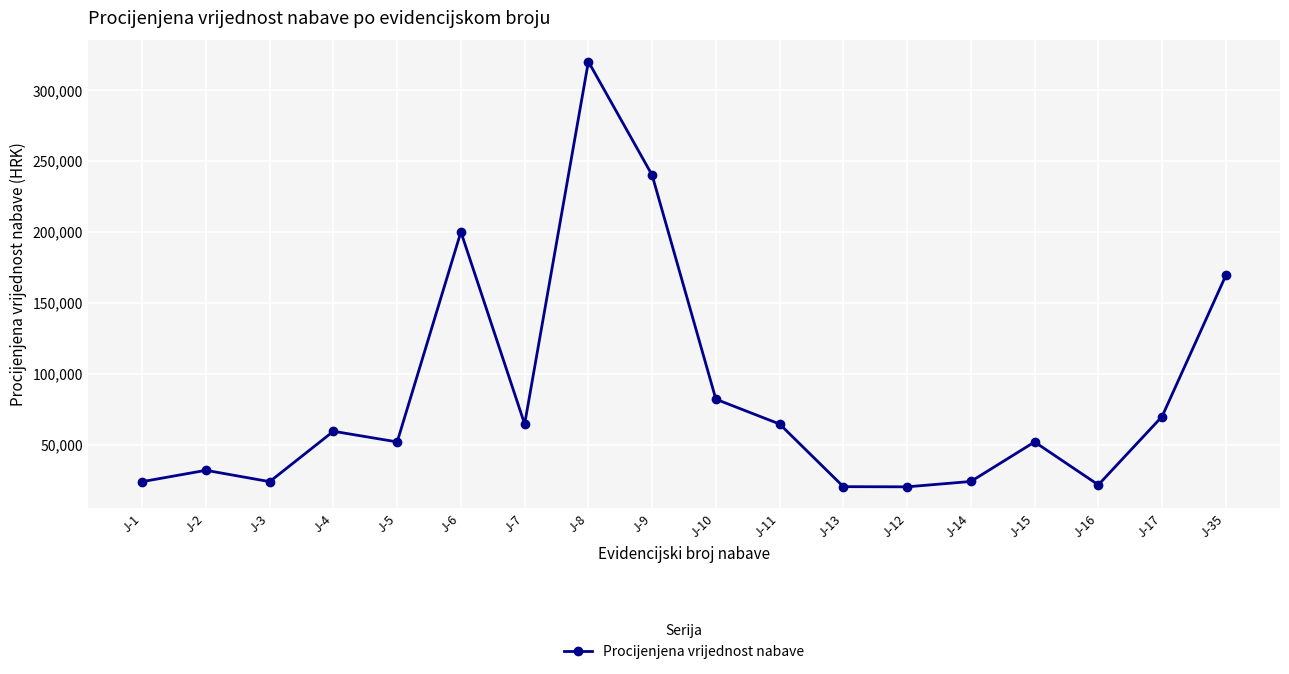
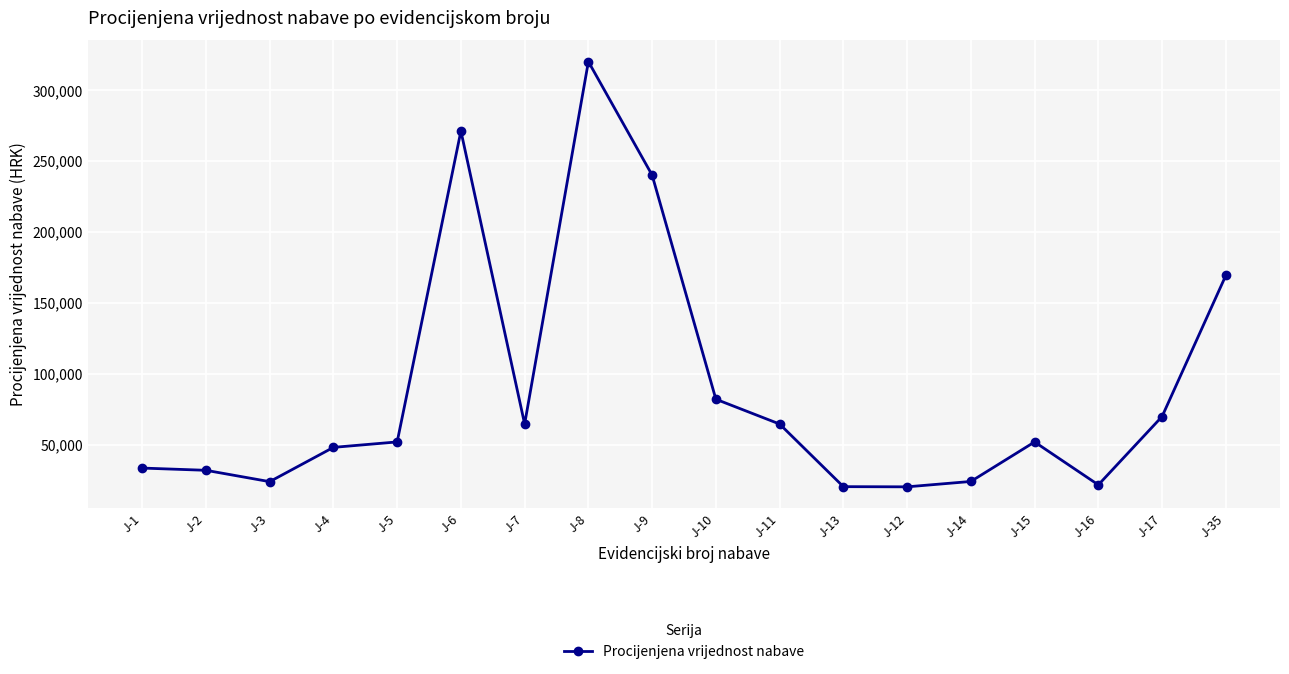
  {
-   "J-1": "24,000",
+   "J-1": "34,000",
    "J-2": "32,000",
    "J-3": "24,000",
-   "J-4": "60,000",
+   "J-4": "48,000",
    "J-5": "52,000",
-   "J-6": "200,000",
+   "J-6": "271,000",
    "J-7": "65,000",
    "J-8": "320,000",
    "J-9": "240,000",
    "J-10": "82,000",
    "J-11": "65,000",
    "J-13": "20,000",
    "J-12": "20,000",
    "J-14": "24,000",
    "J-15": "52,000",
    "J-16": "22,000",
    "J-17": "70,000",
    "J-35": "169,000"
  }
